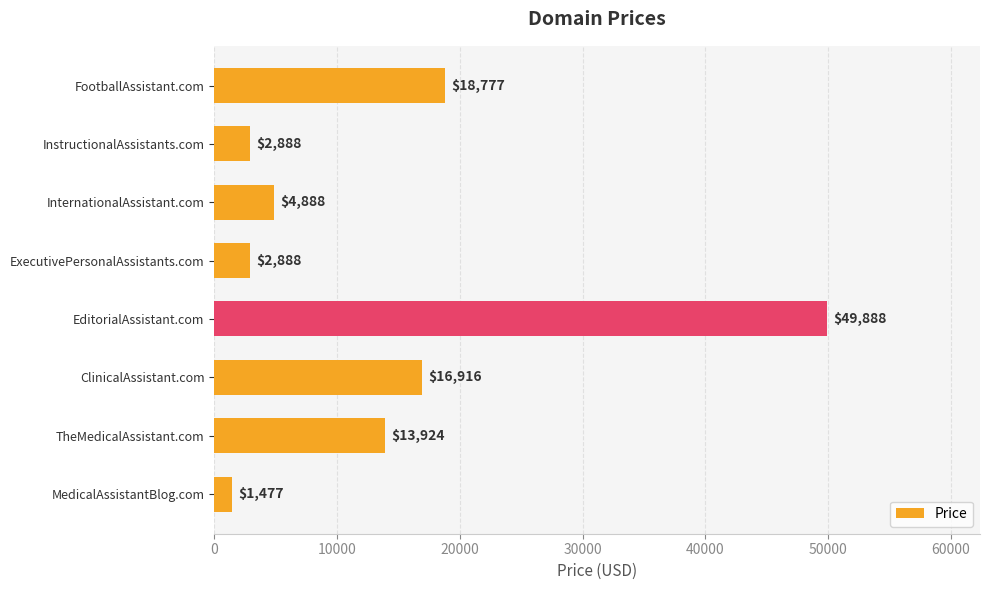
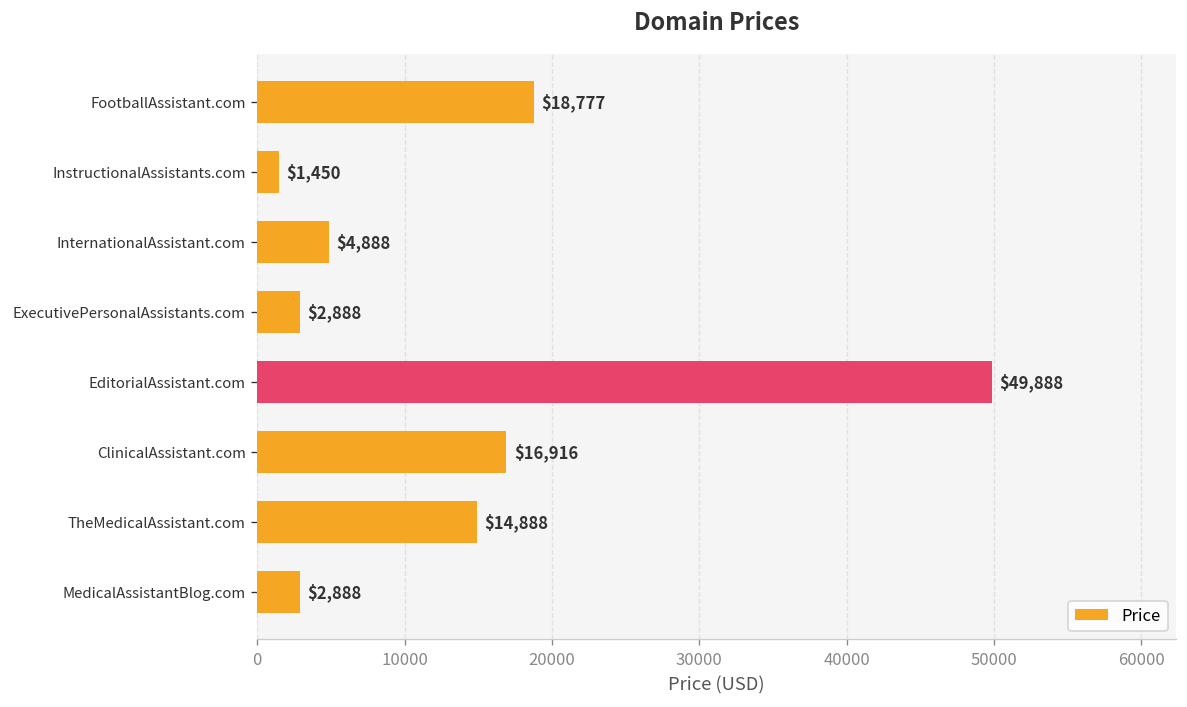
  {
    "FootballAssistant.com": "$18,777",
-   "InstructionalAssistants.com": "$2,888",
+   "InstructionalAssistants.com": "$1,450",
    "InternationalAssistant.com": "$4,888",
    "ExecutivePersonalAssistants.com": "$2,888",
    "EditorialAssistant.com": "$49,888",
    "ClinicalAssistant.com": "$16,916",
-   "TheMedicalAssistant.com": "$13,924",
-   "MedicalAssistantBlog.com": "$1,477"
+   "TheMedicalAssistant.com": "$14,888",
+   "MedicalAssistantBlog.com": "$2,888"
  }
